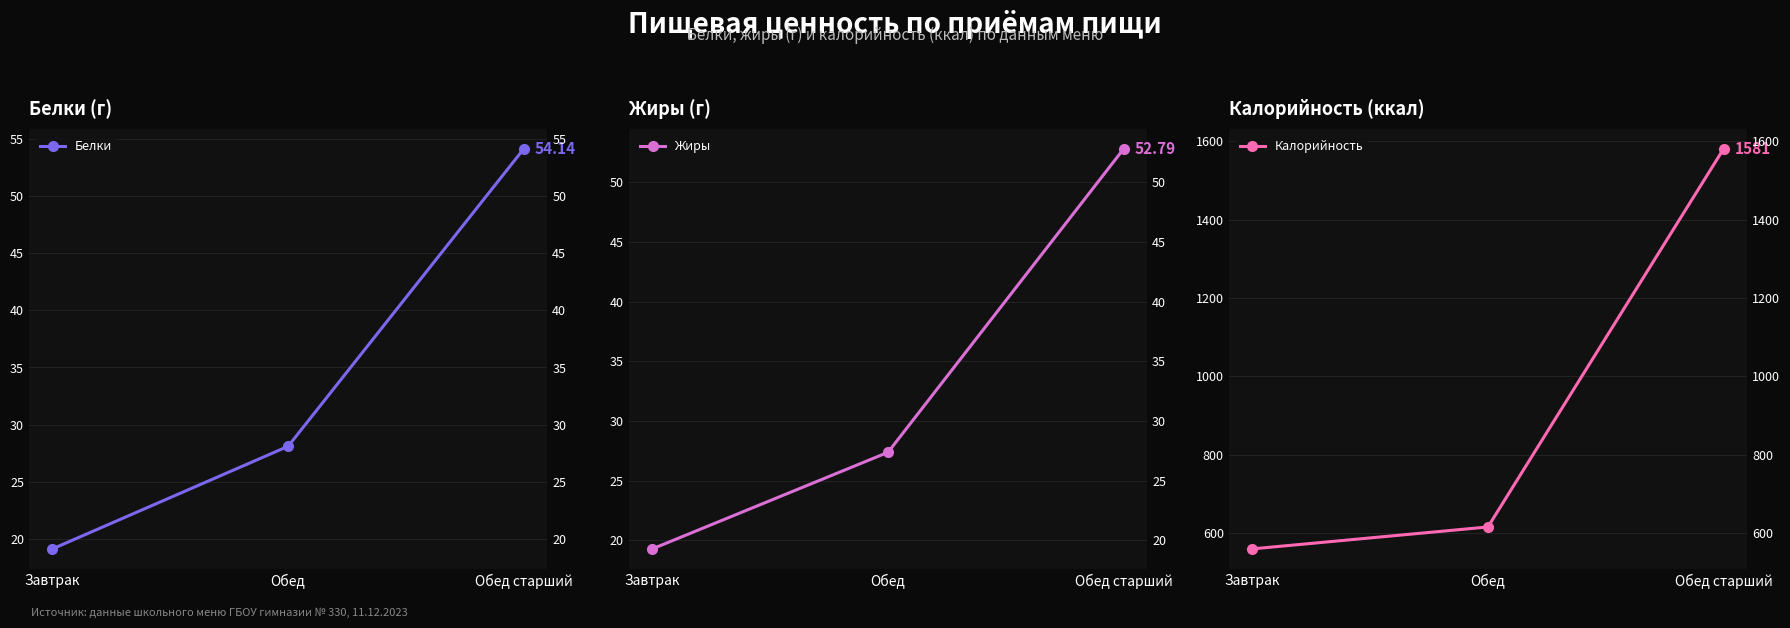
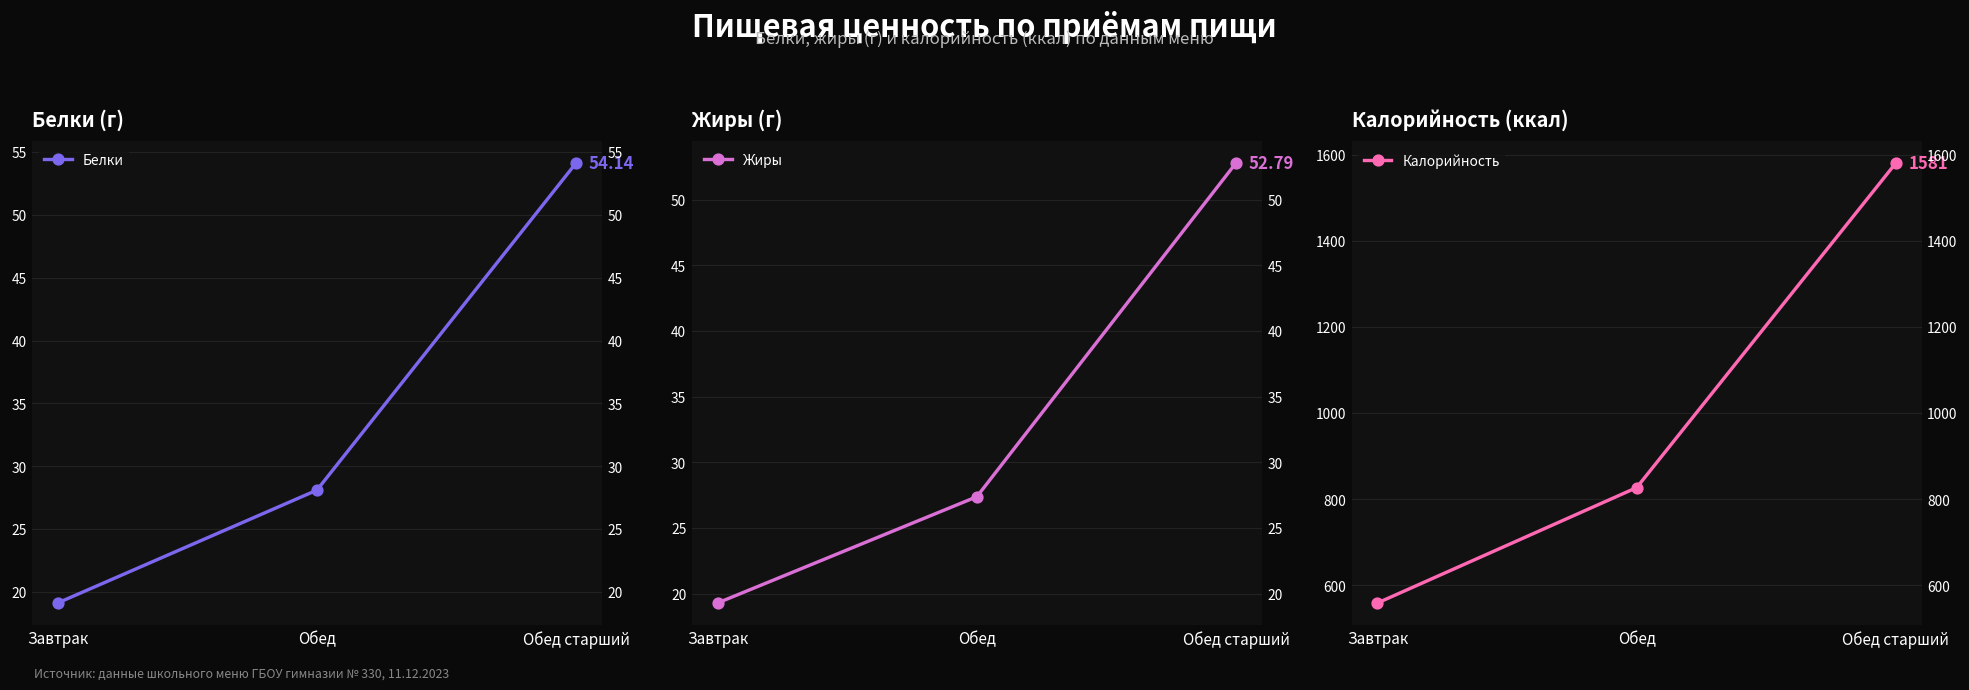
  {
    "Белки (г)": {
      "Обед старший": 54.14
    },
    "Жиры (г)": {
      "Обед старший": 52.79
    },
    "Калорийность (ккал)": {
      "Завтрак": 560,
-     "Обед": 620
+     "Обед": 830
    }
  }
